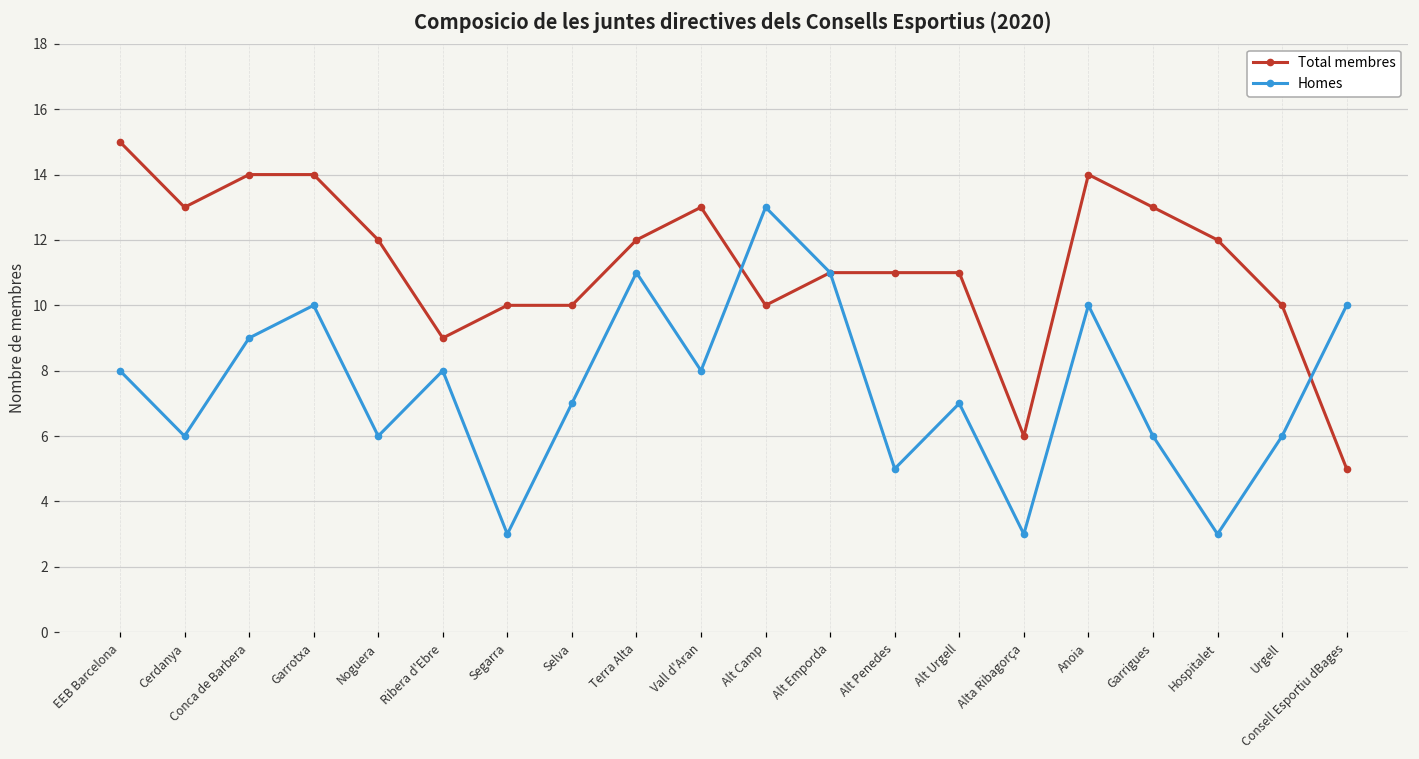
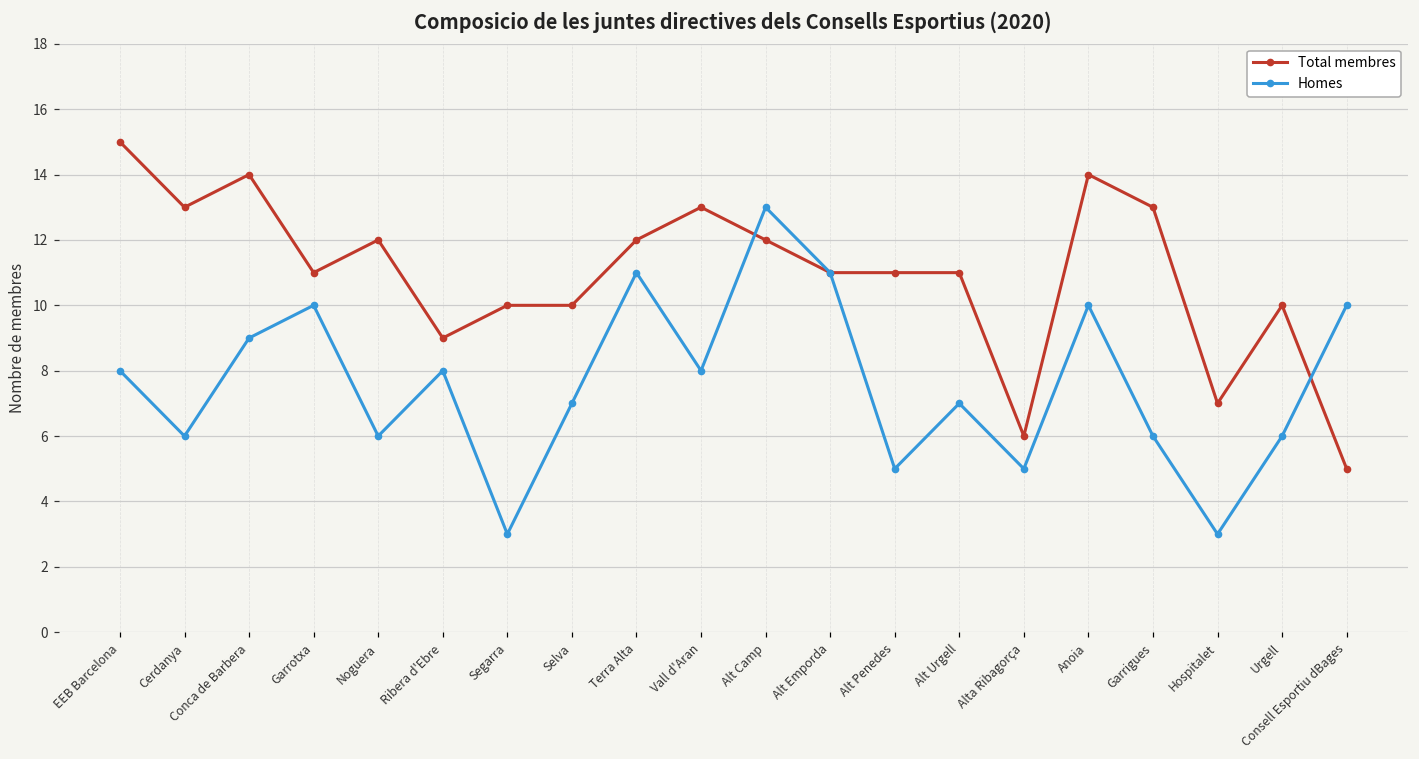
  {
    "Total membres": {
      "EEB Barcelona": 15,
      "Cerdanya": 13,
      "Conca de Barbera": 14,
-     "Garrotxa": 14,
+     "Garrotxa": 11,
      "Noguera": 12,
      "Ribera d'Ebre": 9,
      "Segarra": 10,
      "Selva": 10,
      "Terra Alta": 12,
      "Vall d'Aran": 13,
-     "Alt Camp": 10,
+     "Alt Camp": 12,
      "Alt Penedes": 11,
      "Alt Urgell": 11,
      "Alta Ribagorça": 6,
      "Anoia": 14,
      "Garrigues": 13,
-     "Hospitalet": 12,
+     "Hospitalet": 7,
      "Urgell": 10,
      "Consell Esportiu dBages": 5
    },
    "Homes": {
      "EEB Barcelona": 8,
      "Cerdanya": 6,
      "Conca de Barbera": 9,
      "Garrotxa": 10,
      "Noguera": 6,
      "Ribera d'Ebre": 8,
      "Segarra": 3,
      "Selva": 7,
      "Terra Alta": 11,
      "Vall d'Aran": 8,
      "Alt Camp": 13,
      "Alt Penedes": 5,
      "Alt Urgell": 7,
-     "Alta Ribagorça": 3,
+     "Alta Ribagorça": 5,
      "Anoia": 10,
      "Garrigues": 6,
      "Hospitalet": 3,
      "Urgell": 6,
      "Consell Esportiu dBages": 10
    }
  }
